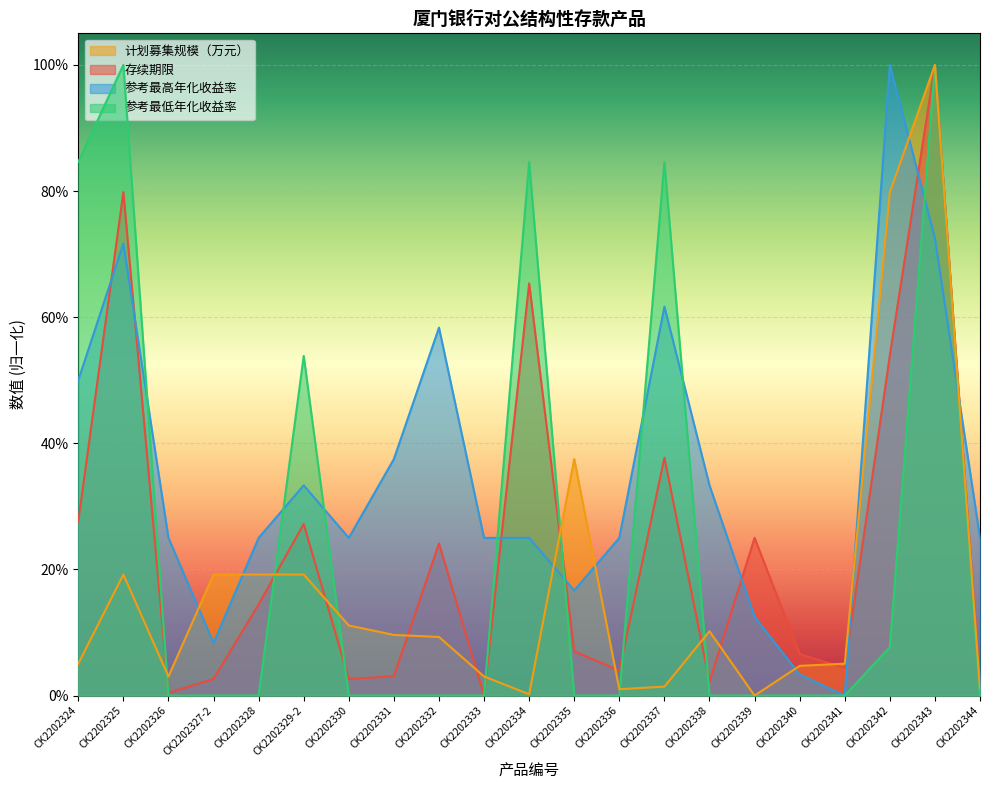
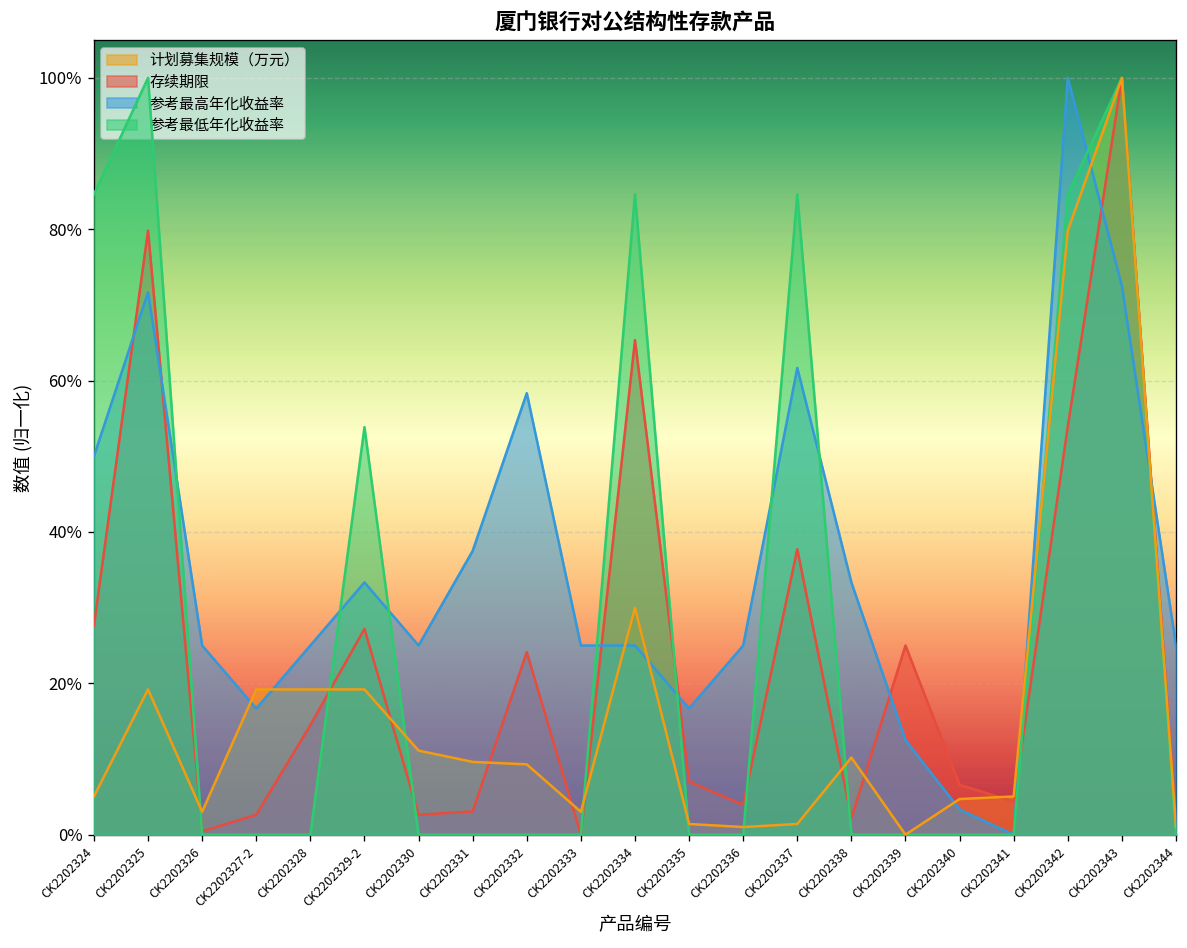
  {
    "计划募集规模（万元）": {
      "CK2202324": "5%",
      "CK2202325": "19%",
      "CK2202326": "3%",
      "CK2202327-2": "19%",
      "CK2202328": "19%",
      "CK2202329-2": "19%",
      "CK2202330": "11%",
      "CK2202331": "10%",
      "CK2202332": "9%",
      "CK2202333": "3%",
-     "CK2202334": "0%",
-     "CK2202335": "37%",
+     "CK2202334": "30%",
+     "CK2202335": "1%",
      "CK2202336": "1%",
      "CK2202337": "1%",
      "CK2202338": "10%",
      "CK2202340": "5%",
      "CK2202341": "5%",
      "CK2202342": "80%",
      "CK2202344": "1%"
    },
    "存续期限": {
      "CK2202324": "28%",
      "CK2202325": "80%",
      "CK2202326": "0%",
      "CK2202327-2": "3%",
      "CK2202328": "14%",
      "CK2202329-2": "27%",
      "CK2202330": "3%",
      "CK2202331": "3%",
      "CK2202332": "24%",
      "CK2202334": "65%",
      "CK2202335": "7%",
      "CK2202336": "4%",
      "CK2202337": "38%",
      "CK2202338": "2%",
      "CK2202339": "25%",
      "CK2202340": "7%",
      "CK2202341": "4%",
      "CK2202342": "54%",
      "CK2202344": "2%"
    },
    "参考最高年化收益率": {
      "CK2202324": "50%",
      "CK2202325": "72%",
      "CK2202326": "25%",
-     "CK2202327-2": "8%",
+     "CK2202327-2": "17%",
      "CK2202328": "25%",
      "CK2202329-2": "33%",
      "CK2202330": "25%",
      "CK2202331": "38%",
      "CK2202332": "58%",
      "CK2202333": "25%",
      "CK2202334": "25%",
      "CK2202335": "17%",
      "CK2202336": "25%",
      "CK2202337": "62%",
      "CK2202338": "33%",
      "CK2202339": "13%",
      "CK2202340": "3%",
      "CK2202342": "100%",
      "CK2202343": "72%",
      "CK2202344": "25%"
    },
    "参考最低年化收益率": {
      "CK2202324": "85%",
      "CK2202326": "0%",
      "CK2202327-2": "0%",
      "CK2202328": "0%",
      "CK2202329-2": "54%",
      "CK2202330": "0%",
      "CK2202331": "0%",
      "CK2202332": "0%",
      "CK2202334": "85%",
      "CK2202335": "0%",
      "CK2202336": "0%",
      "CK2202337": "85%",
      "CK2202338": "0%",
      "CK2202340": "0%",
-     "CK2202342": "8%",
+     "CK2202342": "85%",
      "CK2202344": "0%"
    }
  }
